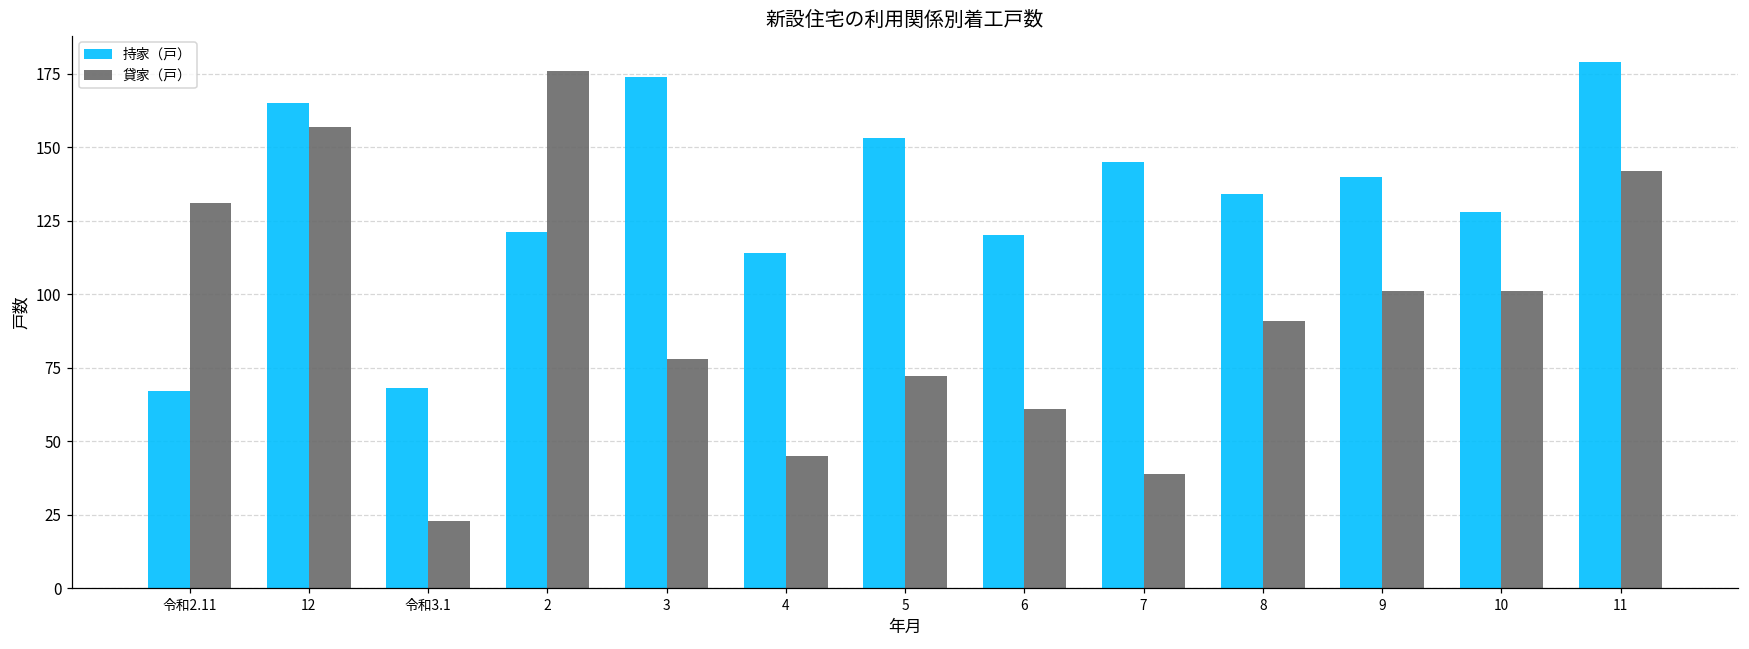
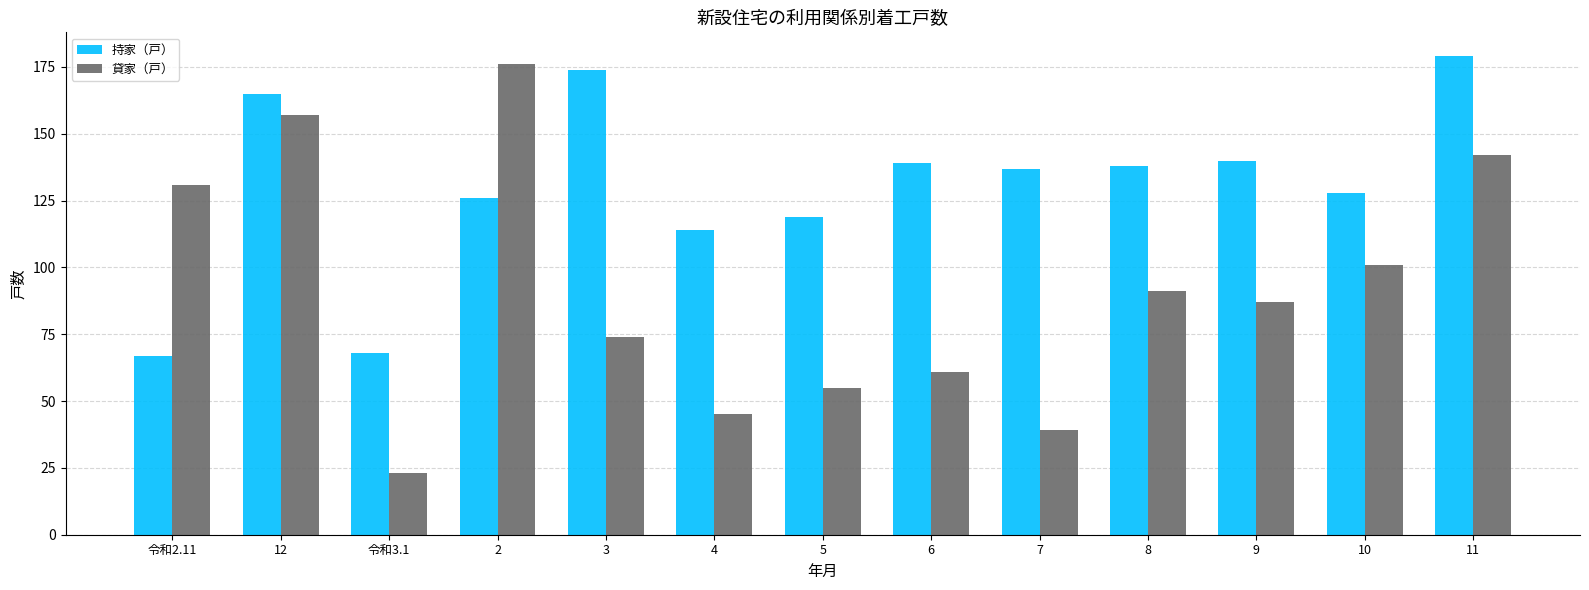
  {
    "持家（戸）": {
      "令和2.11": 67,
      "12": 165,
      "令和3.1": 68,
-     "2": 121,
+     "2": 126,
      "3": 174,
      "4": 114,
-     "5": 153,
-     "6": 120,
-     "7": 145,
-     "8": 134,
+     "5": 119,
+     "6": 139,
+     "7": 137,
+     "8": 138,
      "9": 140,
      "10": 128,
      "11": 179
    },
    "貸家（戸）": {
      "令和2.11": 131,
      "12": 157,
      "令和3.1": 23,
      "2": 176,
-     "3": 78,
+     "3": 74,
      "4": 45,
-     "5": 72,
+     "5": 55,
      "6": 61,
      "7": 39,
      "8": 91,
-     "9": 101,
+     "9": 87,
      "10": 101,
      "11": 142
    }
  }
